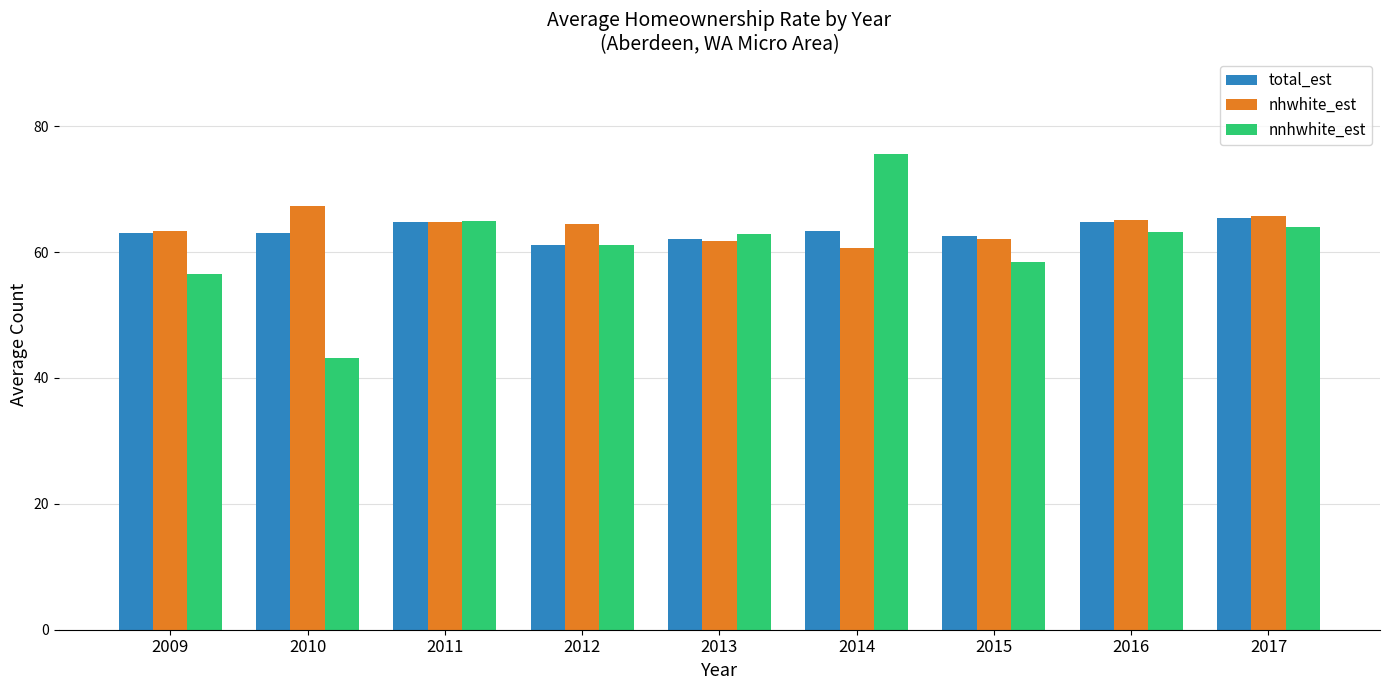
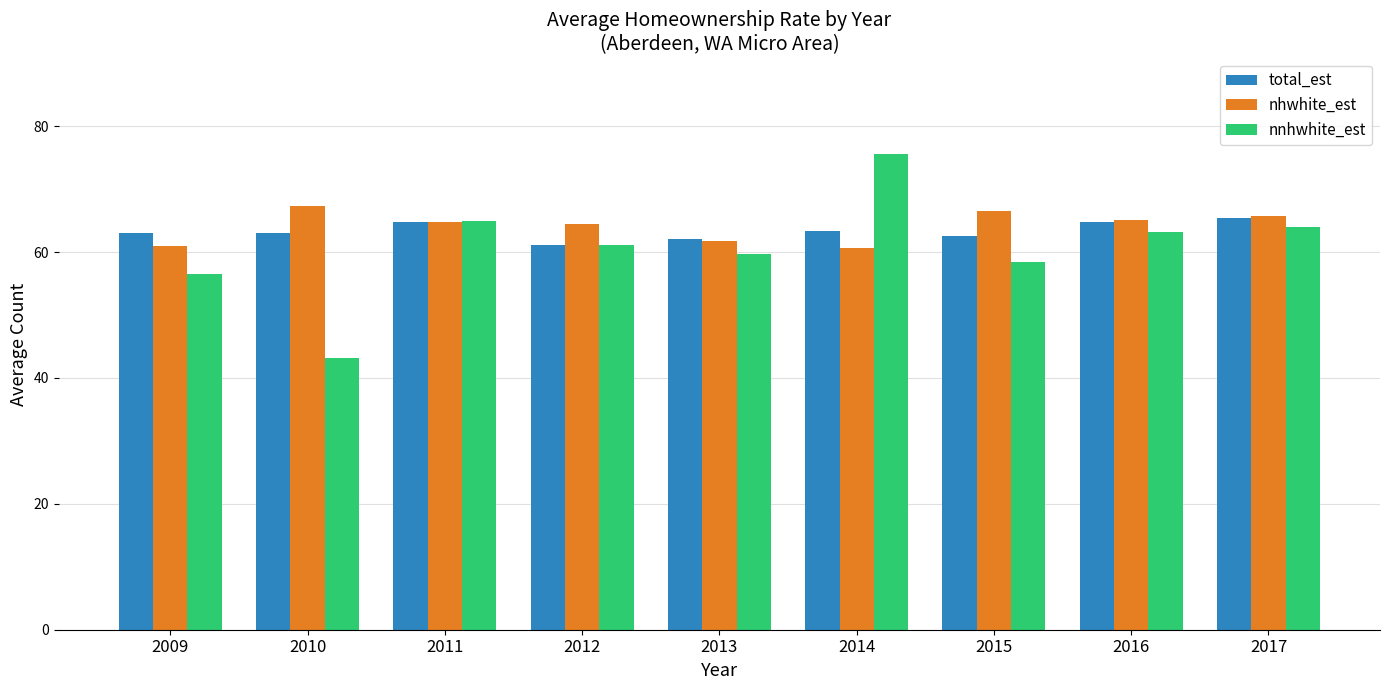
  {
    "total_est": {
      "2009": 63,
      "2010": 63,
      "2011": 65,
      "2012": 61,
      "2013": 62,
      "2014": 63,
      "2015": 63,
      "2016": 65,
      "2017": 65
    },
    "nhwhite_est": {
-     "2009": 63,
+     "2009": 61,
      "2010": 67,
      "2011": 65,
      "2012": 65,
      "2013": 62,
      "2014": 61,
-     "2015": 62,
+     "2015": 67,
      "2016": 65,
      "2017": 66
    },
    "nnhwhite_est": {
      "2009": 57,
      "2010": 43,
      "2011": 65,
      "2012": 61,
-     "2013": 63,
+     "2013": 60,
      "2014": 76,
      "2015": 58,
      "2016": 63,
      "2017": 64
    }
  }
